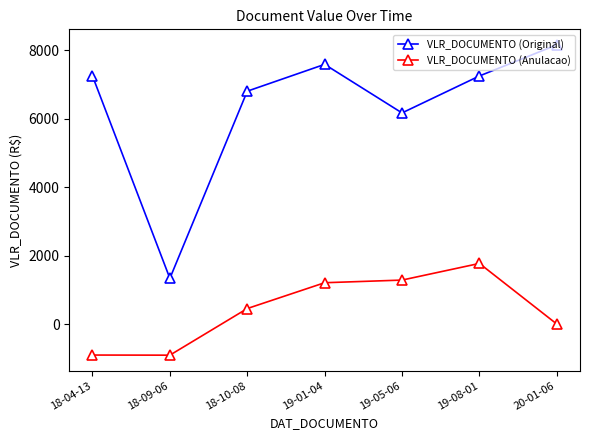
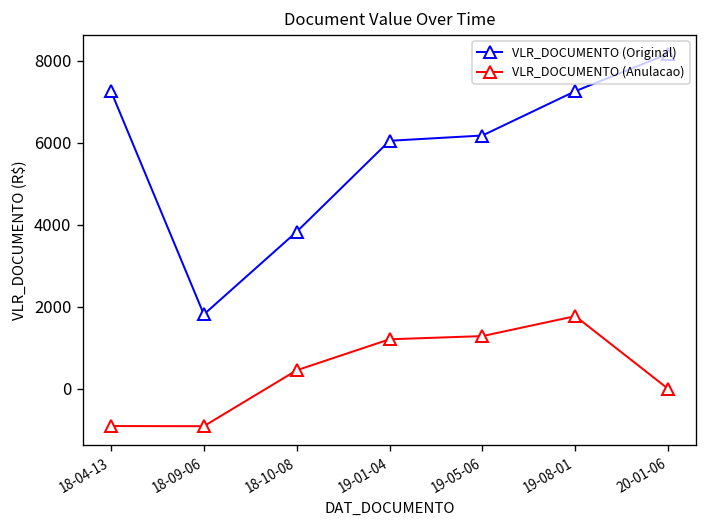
  {
    "VLR_DOCUMENTO (Original)": {
      "18-04-13": 7300,
-     "18-09-06": 1300,
-     "18-10-08": 6800,
-     "19-01-04": 7600,
+     "18-09-06": 1800,
+     "18-10-08": 3800,
+     "19-01-04": 6000,
      "19-05-06": 6200,
      "19-08-01": 7300
    },
    "VLR_DOCUMENTO (Anulacao)": {
      "18-04-13": -900,
      "18-09-06": -900,
      "18-10-08": 500,
      "19-01-04": 1200,
      "19-05-06": 1300,
      "19-08-01": 1800,
      "20-01-06": 0
    }
  }
